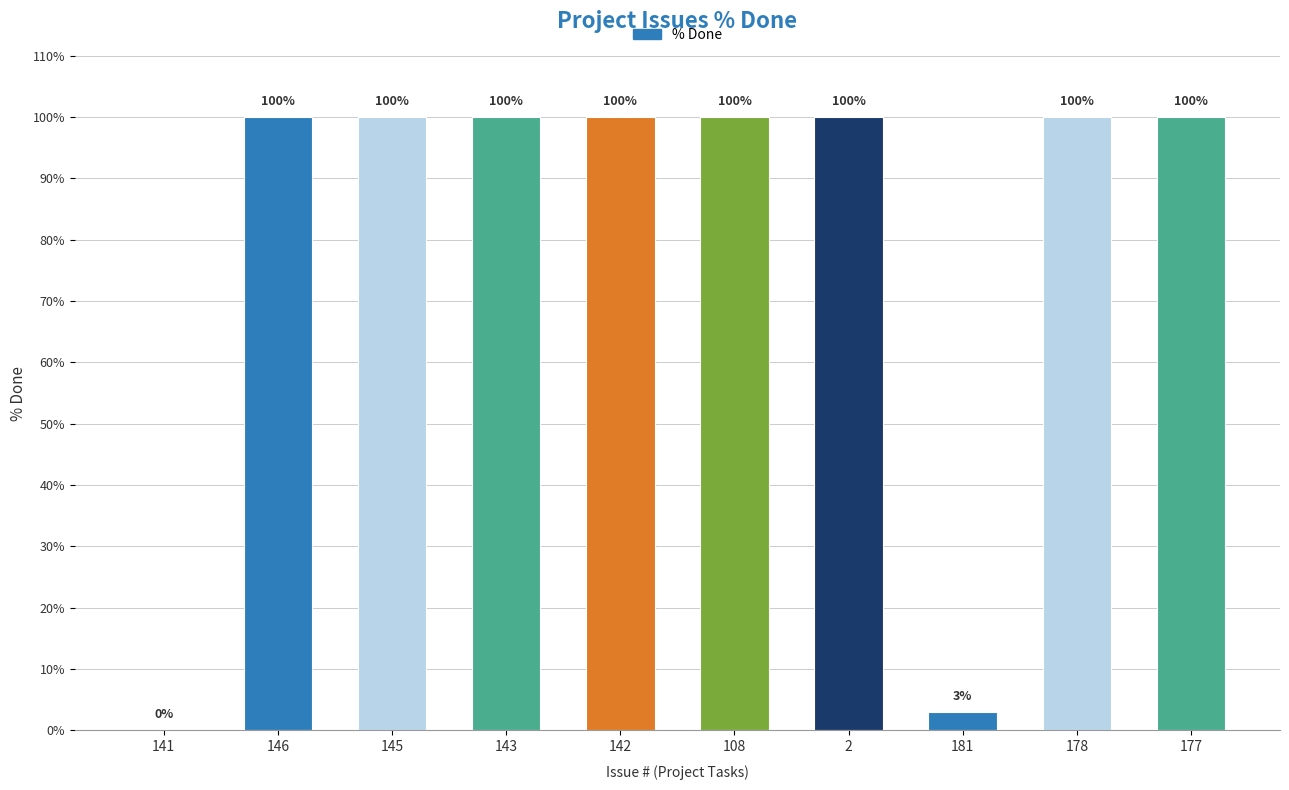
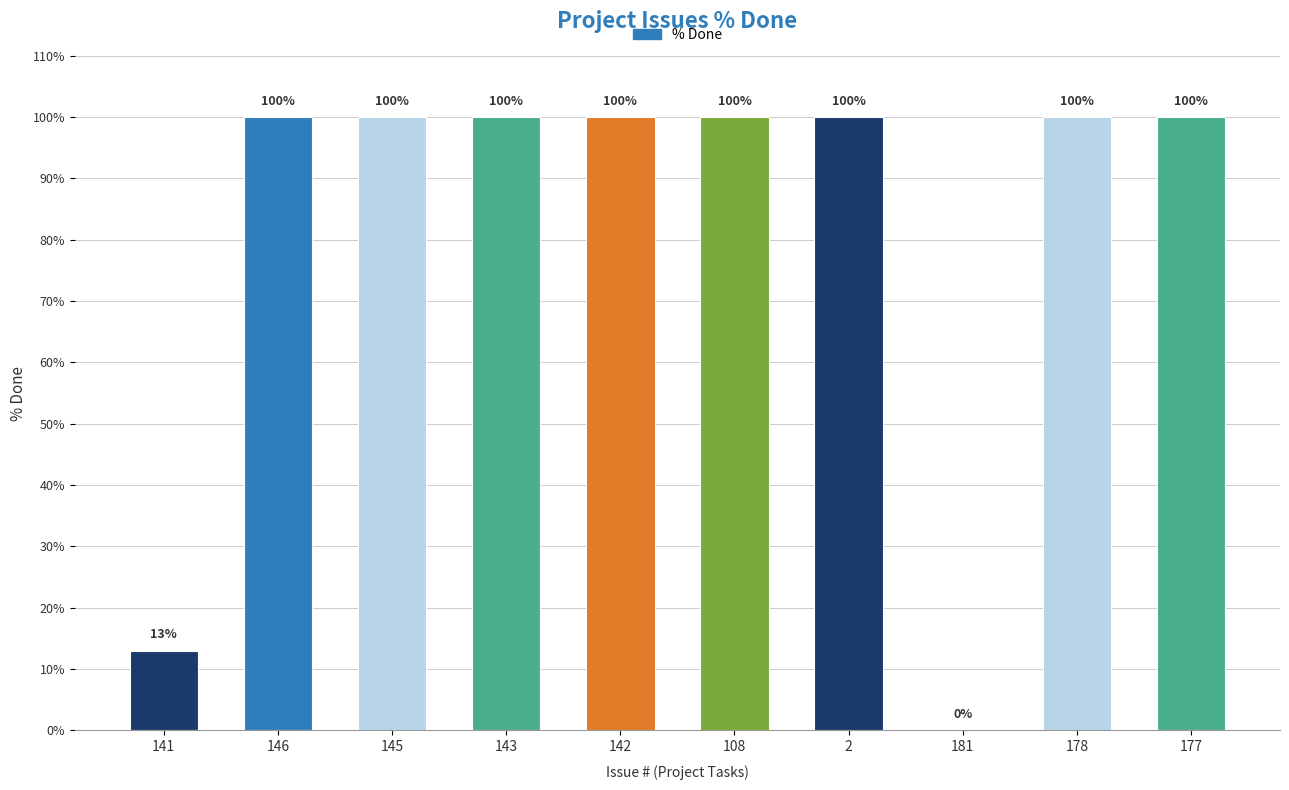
  {
-   "141": "0%",
+   "141": "13%",
    "146": "100%",
    "145": "100%",
    "143": "100%",
    "142": "100%",
    "108": "100%",
    "2": "100%",
-   "181": "3%",
+   "181": "0%",
    "178": "100%",
    "177": "100%"
  }
